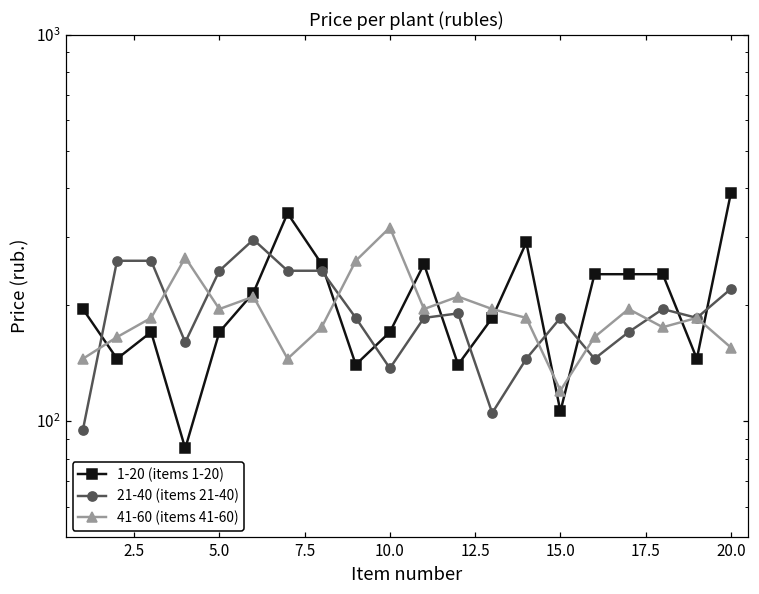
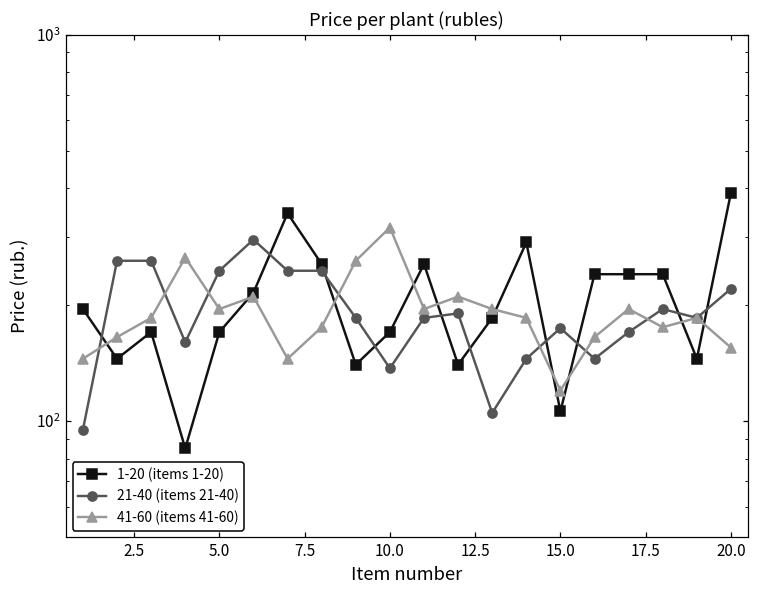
  {
    "1-20 (items 1-20)": {
      "5.0": 170,
      "10.0": 170,
      "15.0": 106,
      "20.0": 390
    },
    "21-40 (items 21-40)": {
      "5.0": 250,
      "10.0": 137,
-     "15.0": 190,
+     "15.0": 170,
      "20.0": 220
    },
    "41-60 (items 41-60)": {
      "5.0": 200,
      "10.0": 320,
      "15.0": 120,
      "20.0": 160
    }
  }
